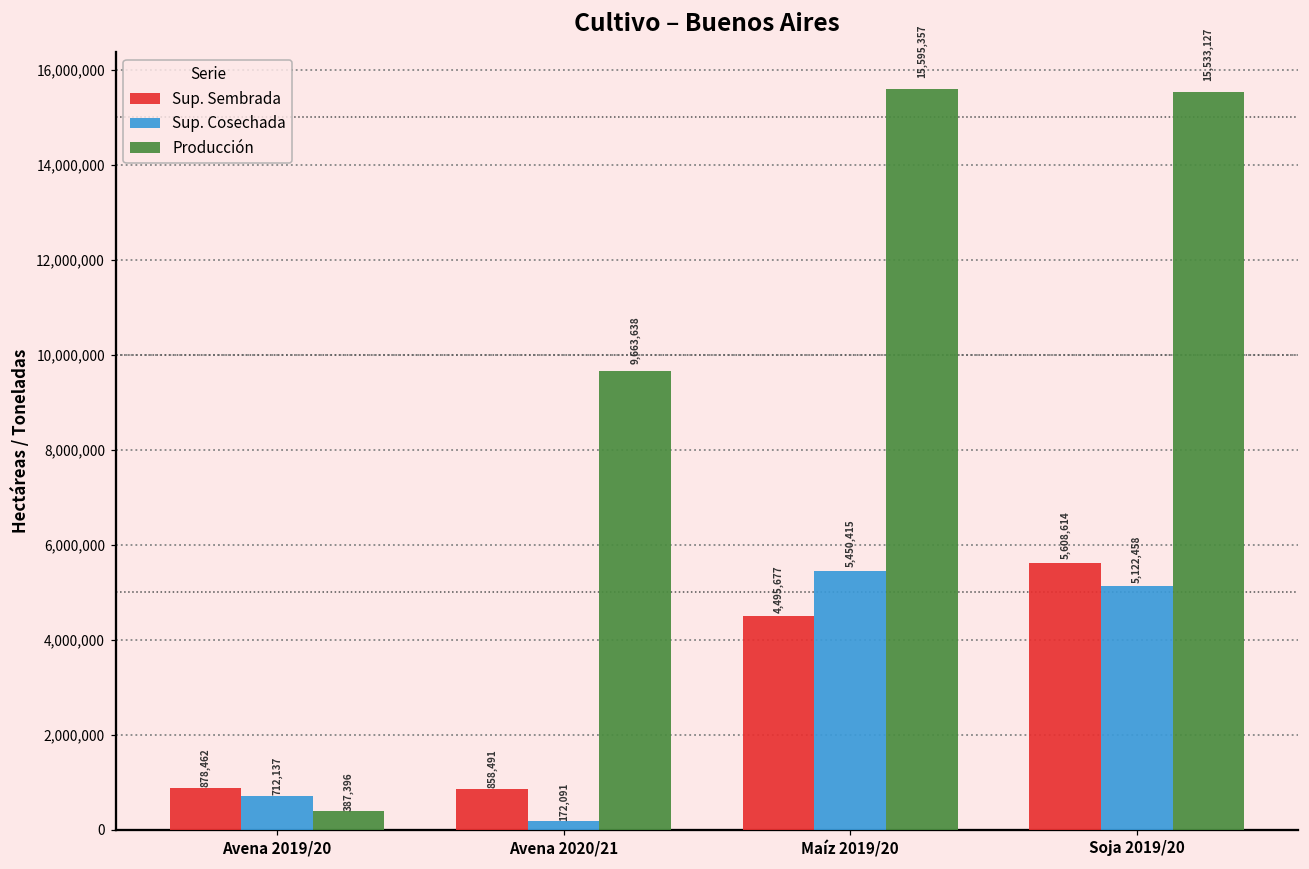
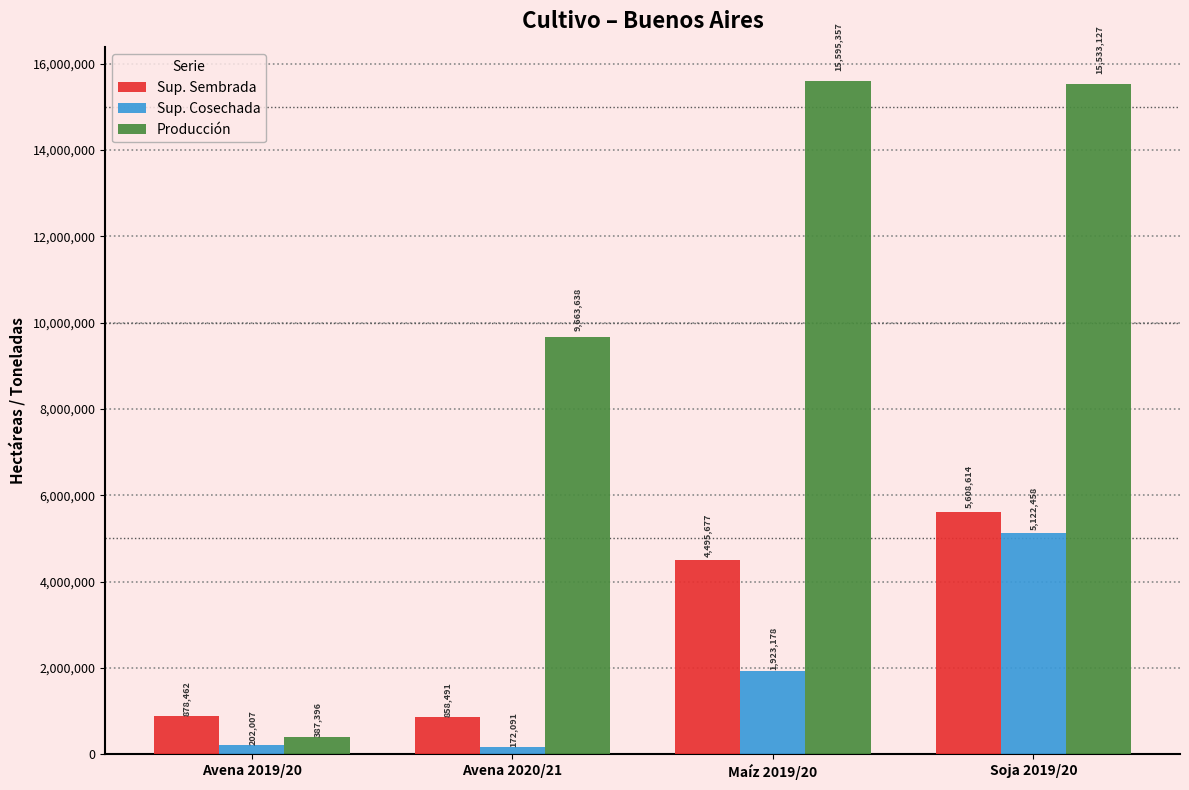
  {
    "Sup. Sembrada": {
      "Avena 2019/20": "878,462",
      "Avena 2020/21": "858,491",
      "Maíz 2019/20": "4,495,677",
      "Soja 2019/20": "5,608,614"
    },
    "Sup. Cosechada": {
-     "Avena 2019/20": "712,137",
+     "Avena 2019/20": "202,007",
      "Avena 2020/21": "172,091",
-     "Maíz 2019/20": "5,450,415",
+     "Maíz 2019/20": "1,923,178",
      "Soja 2019/20": "5,122,458"
    },
    "Producción": {
      "Avena 2019/20": "387,396",
      "Avena 2020/21": "9,663,638",
      "Maíz 2019/20": "15,595,357",
      "Soja 2019/20": "15,533,127"
    }
  }
